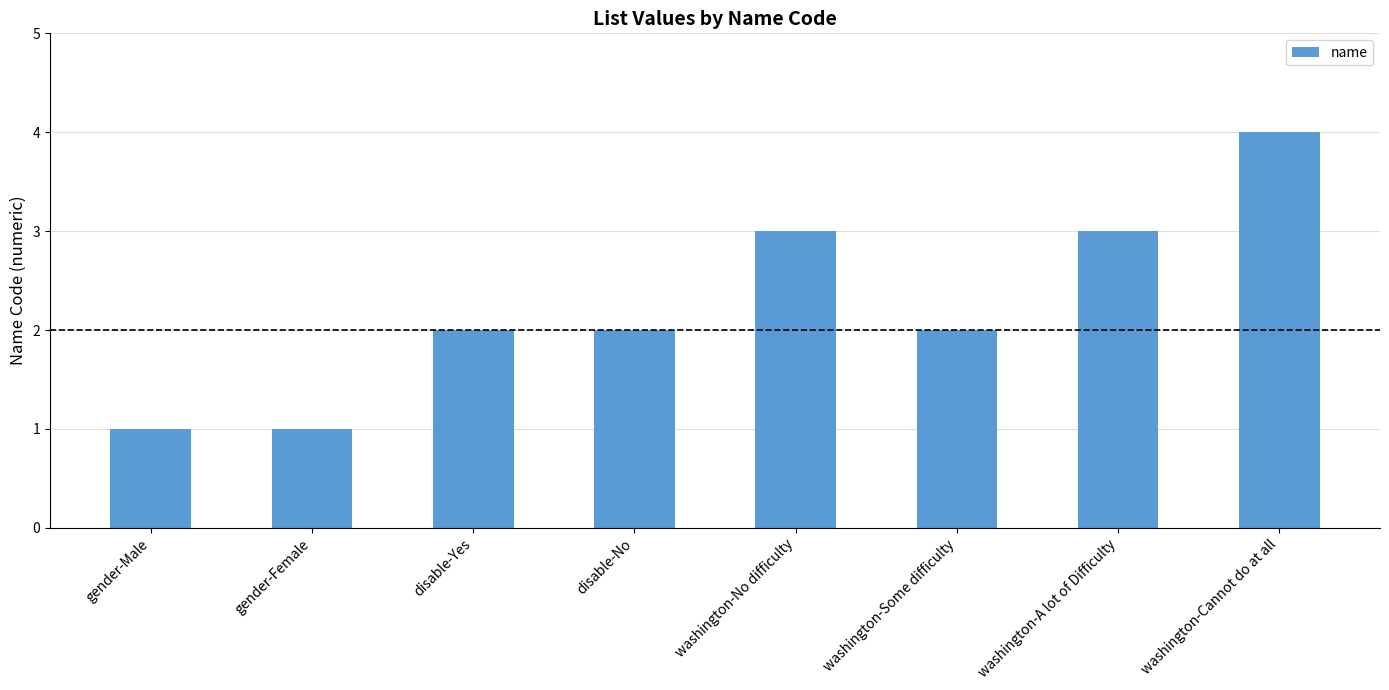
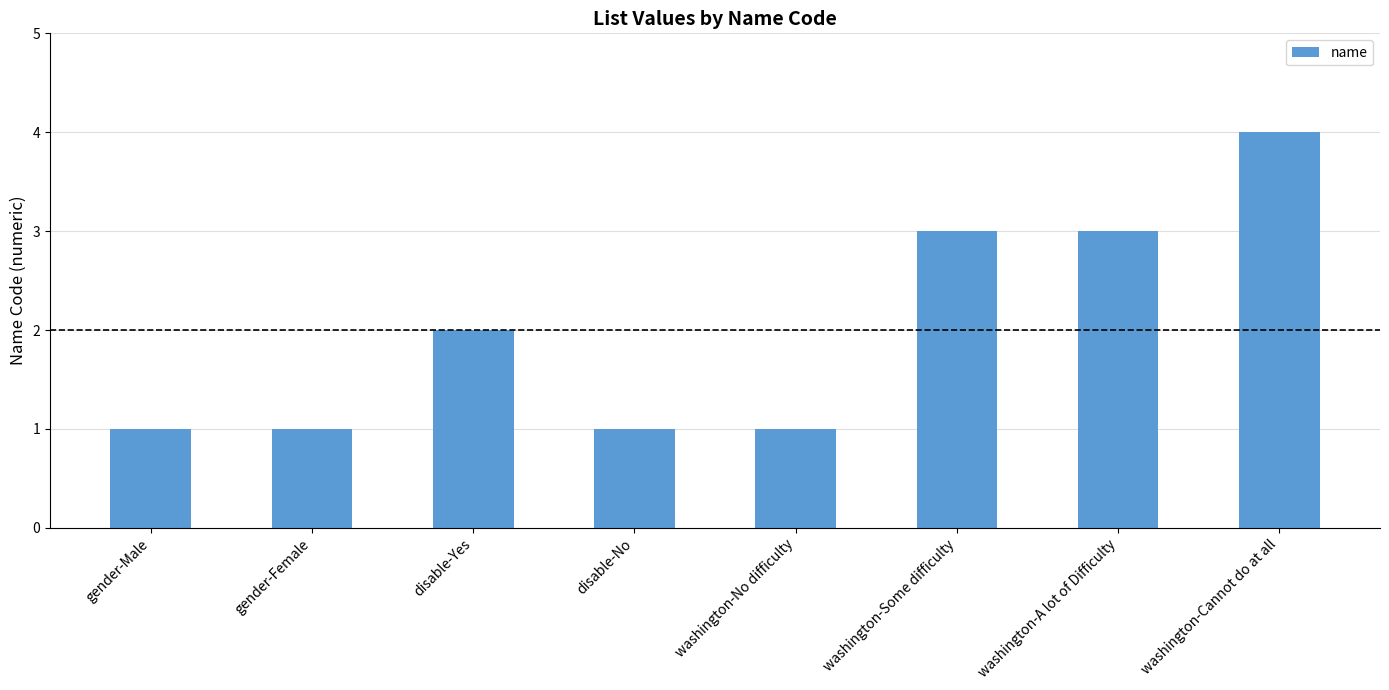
  {
    "gender-Male": 1,
    "gender-Female": 1,
    "disable-Yes": 2,
-   "disable-No": 2,
-   "washington-No difficulty": 3,
-   "washington-Some difficulty": 2,
+   "disable-No": 1,
+   "washington-No difficulty": 1,
+   "washington-Some difficulty": 3,
    "washington-A lot of Difficulty": 3,
    "washington-Cannot do at all": 4
  }
